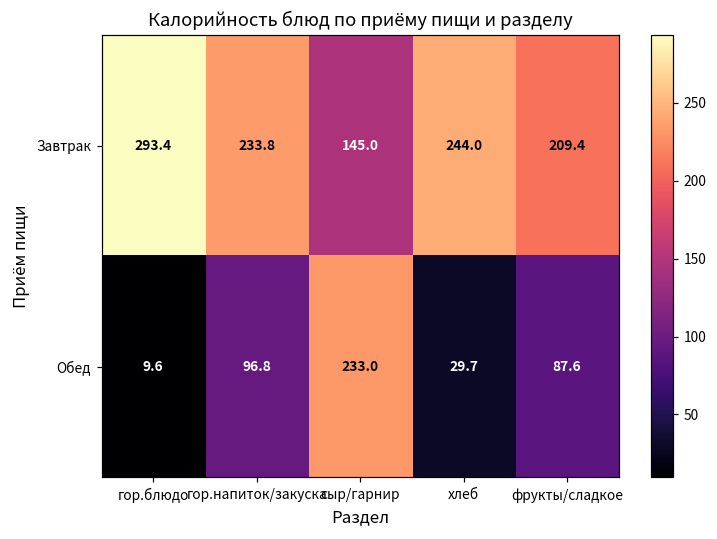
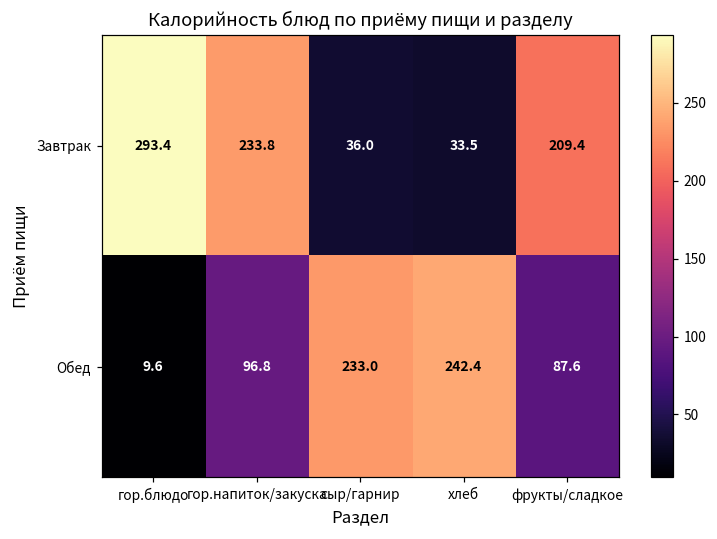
  {
    "Завтрак": {
      "гор.блюдо": 293.4,
      "гор.напиток/закуска": 233.8,
-     "сыр/гарнир": 145.0,
-     "хлеб": 244.0,
+     "сыр/гарнир": 36.0,
+     "хлеб": 33.5,
      "фрукты/сладкое": 209.4
    },
    "Обед": {
      "гор.блюдо": 9.6,
      "гор.напиток/закуска": 96.8,
      "сыр/гарнир": 233.0,
-     "хлеб": 29.7,
+     "хлеб": 242.4,
      "фрукты/сладкое": 87.6
    }
  }
